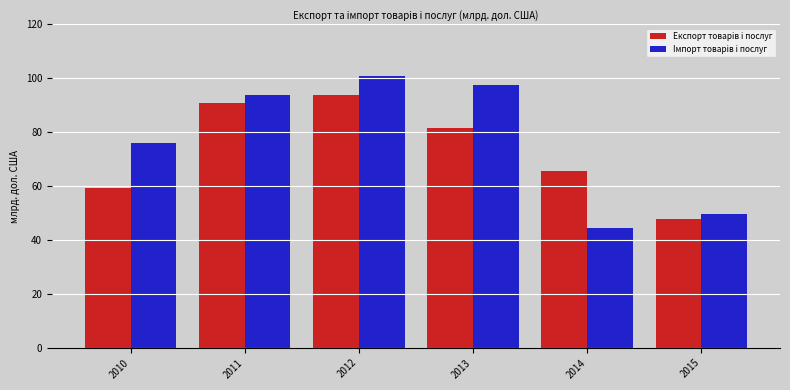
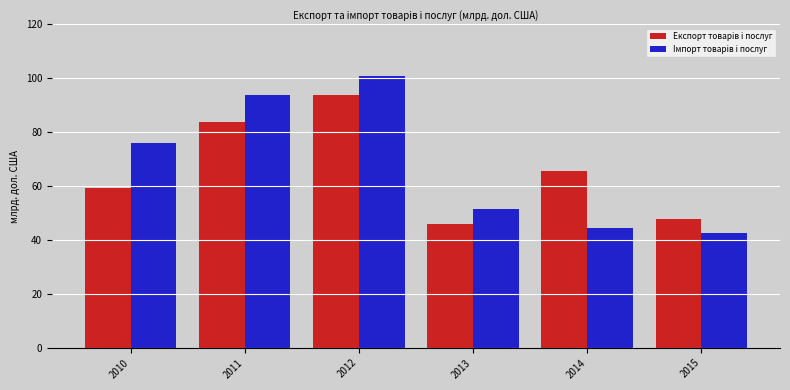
  {
    "Експорт товарів і послуг": {
      "2010": 59,
-     "2011": 91,
+     "2011": 84,
      "2012": 94,
-     "2013": 82,
+     "2013": 46,
      "2014": 65,
      "2015": 48
    },
    "Імпорт товарів і послуг": {
      "2010": 76,
      "2011": 94,
      "2012": 101,
-     "2013": 97,
+     "2013": 52,
      "2014": 44,
-     "2015": 49
+     "2015": 43
    }
  }
